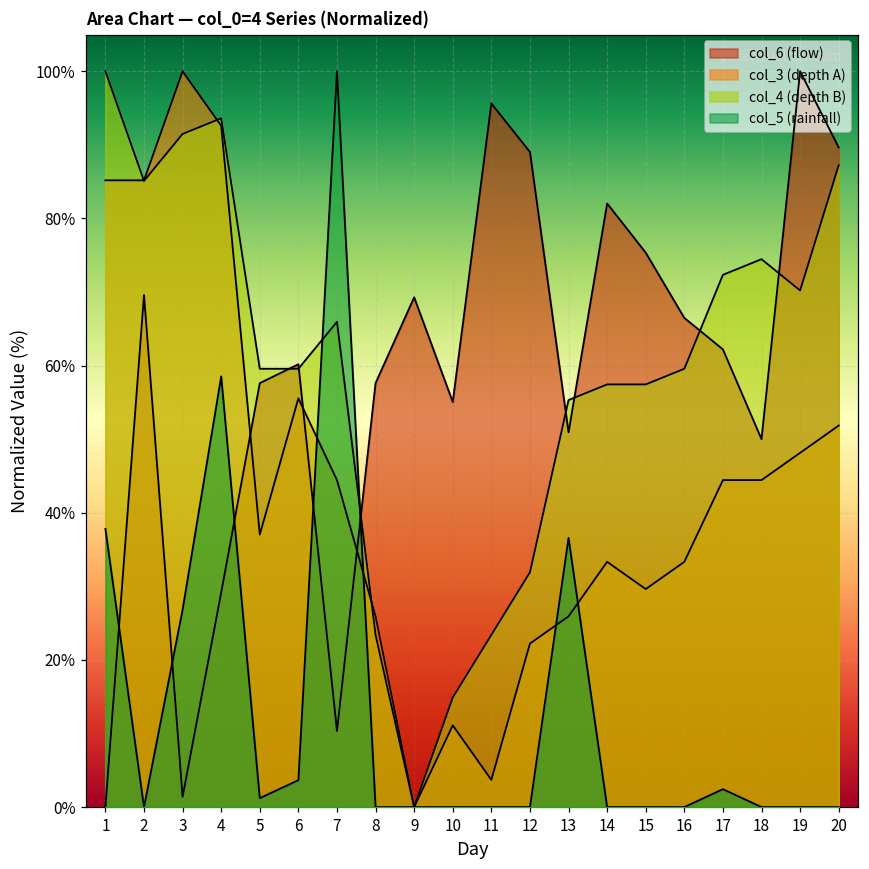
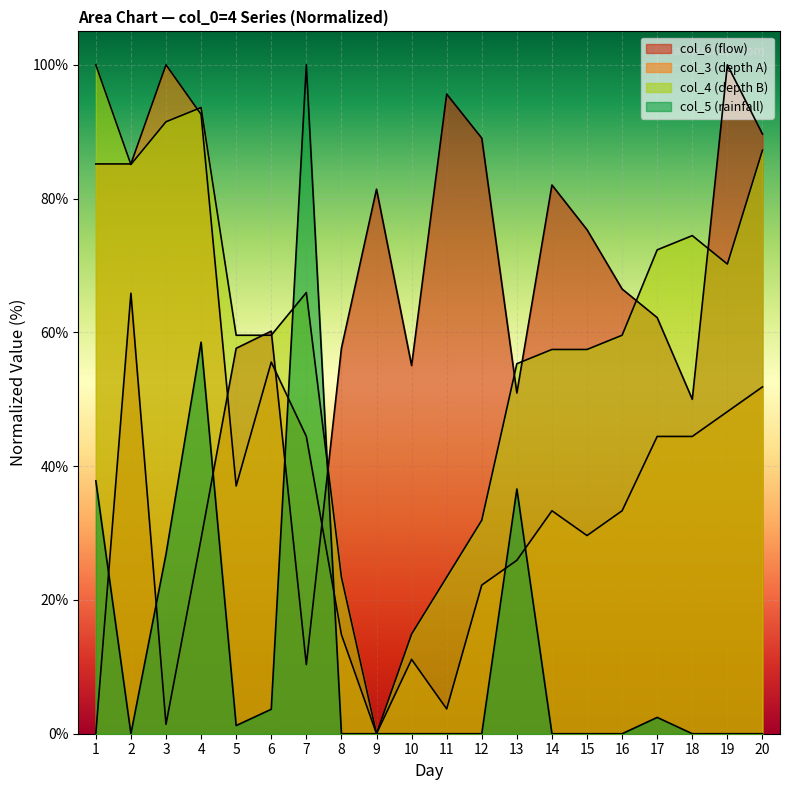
  {
    "col_6 (flow)": {
      "1": "0%",
-     "2": "70%",
+     "2": "66%",
      "3": "1%",
      "4": "29%",
      "5": "58%",
      "6": "60%",
      "7": "10%",
      "8": "58%",
-     "9": "69%",
+     "9": "81%",
      "10": "55%",
      "11": "96%",
      "12": "89%",
      "13": "51%",
      "14": "82%",
      "15": "75%",
      "16": "66%",
      "17": "62%",
      "18": "50%",
      "20": "90%"
    },
    "col_3 (depth A)": {
      "1": "85%",
      "3": "100%",
      "4": "93%",
      "5": "37%",
      "6": "56%",
      "7": "44%",
-     "8": "26%",
+     "8": "15%",
      "10": "11%",
      "11": "4%",
      "12": "22%",
      "13": "26%",
      "14": "33%",
      "15": "30%",
      "16": "33%",
      "17": "44%",
      "18": "44%",
      "19": "48%",
      "20": "52%"
    },
    "col_4 (depth B)": {
      "1": "100%",
      "3": "91%",
      "4": "94%",
      "5": "60%",
      "6": "60%",
      "7": "66%",
      "8": "23%",
      "10": "15%",
      "11": "23%",
      "12": "32%",
      "13": "55%",
      "14": "57%",
      "15": "57%",
      "16": "60%",
      "17": "72%",
      "18": "74%",
      "19": "70%",
      "20": "87%"
    },
    "col_5 (rainfall)": {
      "1": "38%",
      "2": "0%",
      "3": "27%",
      "4": "59%",
      "5": "1%",
      "6": "4%",
      "7": "100%",
      "8": "0%",
      "10": "0%",
      "11": "0%",
      "12": "0%",
      "13": "37%",
      "14": "0%",
      "15": "0%",
      "16": "0%",
      "17": "2%",
      "18": "0%",
      "19": "0%",
      "20": "0%"
    }
  }
